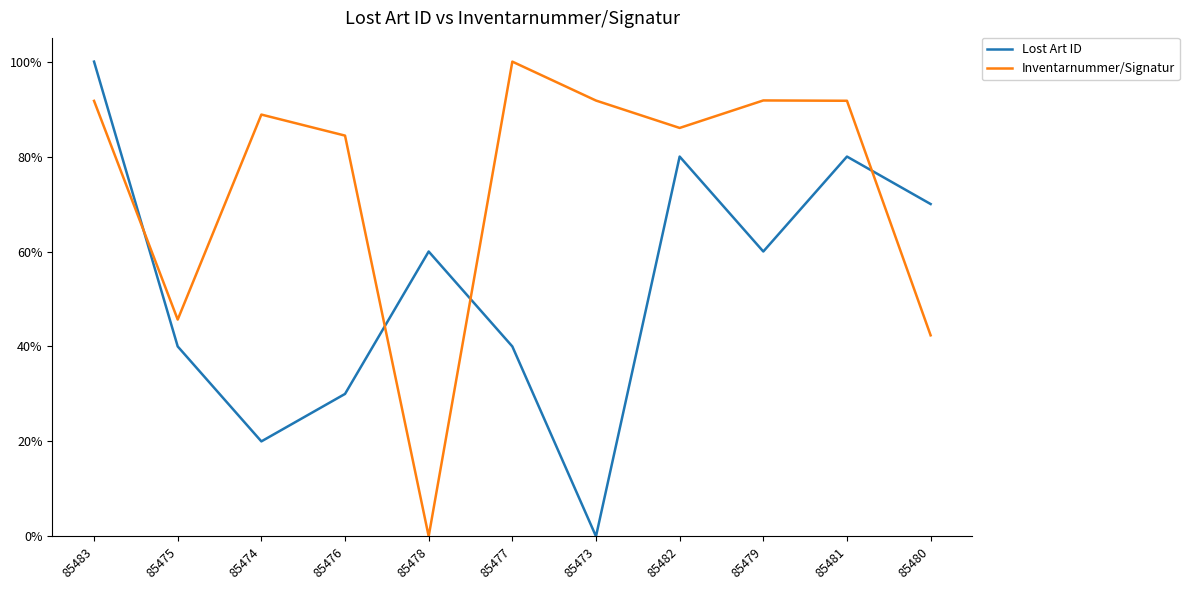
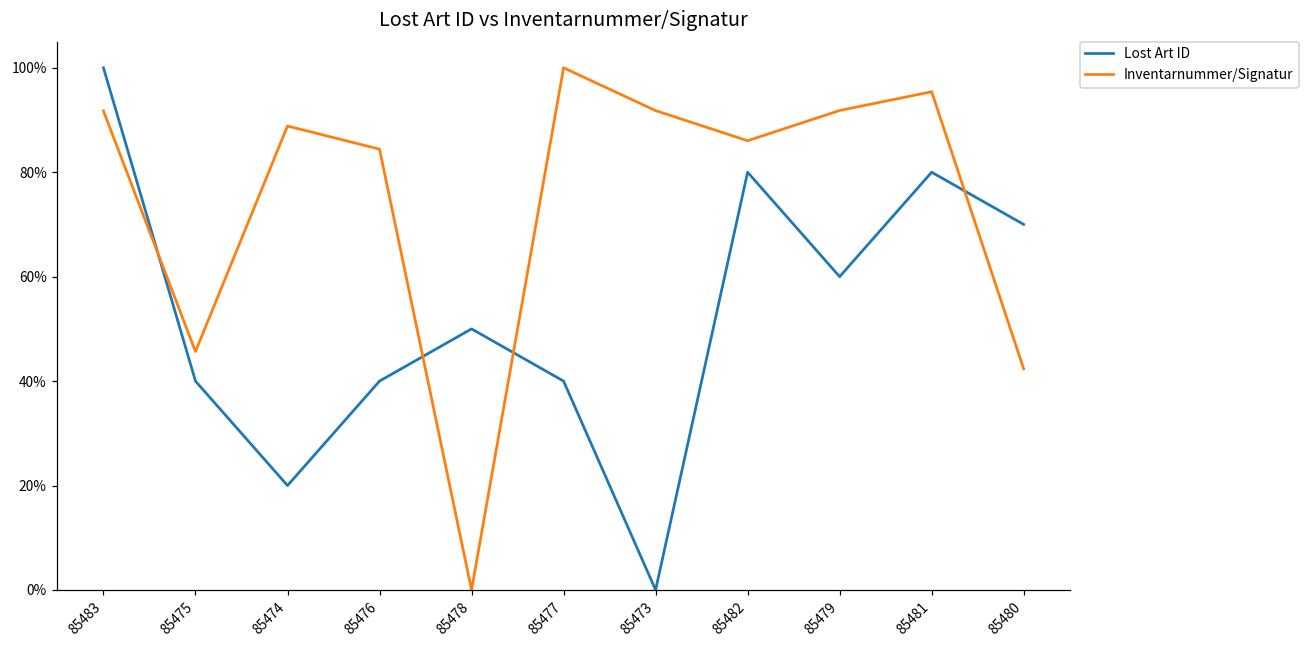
  {
    "Lost Art ID": {
      "85483": "100%",
      "85475": "40%",
      "85474": "20%",
-     "85476": "30%",
-     "85478": "60%",
+     "85476": "40%",
+     "85478": "50%",
      "85477": "40%",
      "85473": "0%",
      "85482": "80%",
      "85479": "60%",
      "85481": "80%",
      "85480": "70%"
    },
    "Inventarnummer/Signatur": {
      "85483": "92%",
      "85475": "46%",
      "85474": "89%",
      "85476": "84%",
      "85478": "0%",
      "85477": "100%",
      "85473": "92%",
      "85482": "86%",
      "85479": "92%",
-     "85481": "92%",
+     "85481": "95%",
      "85480": "42%"
    }
  }
